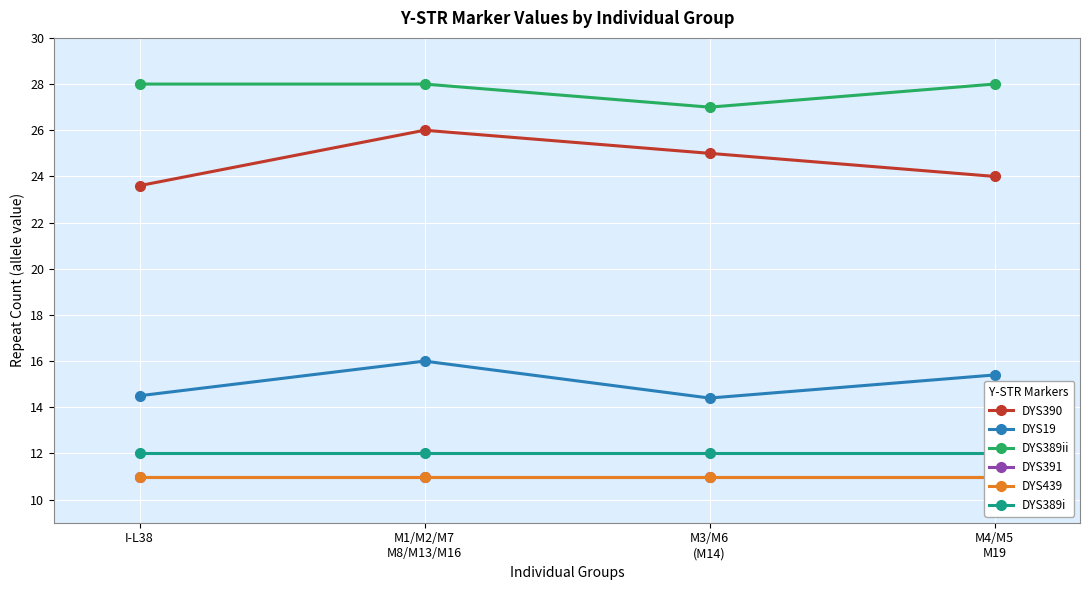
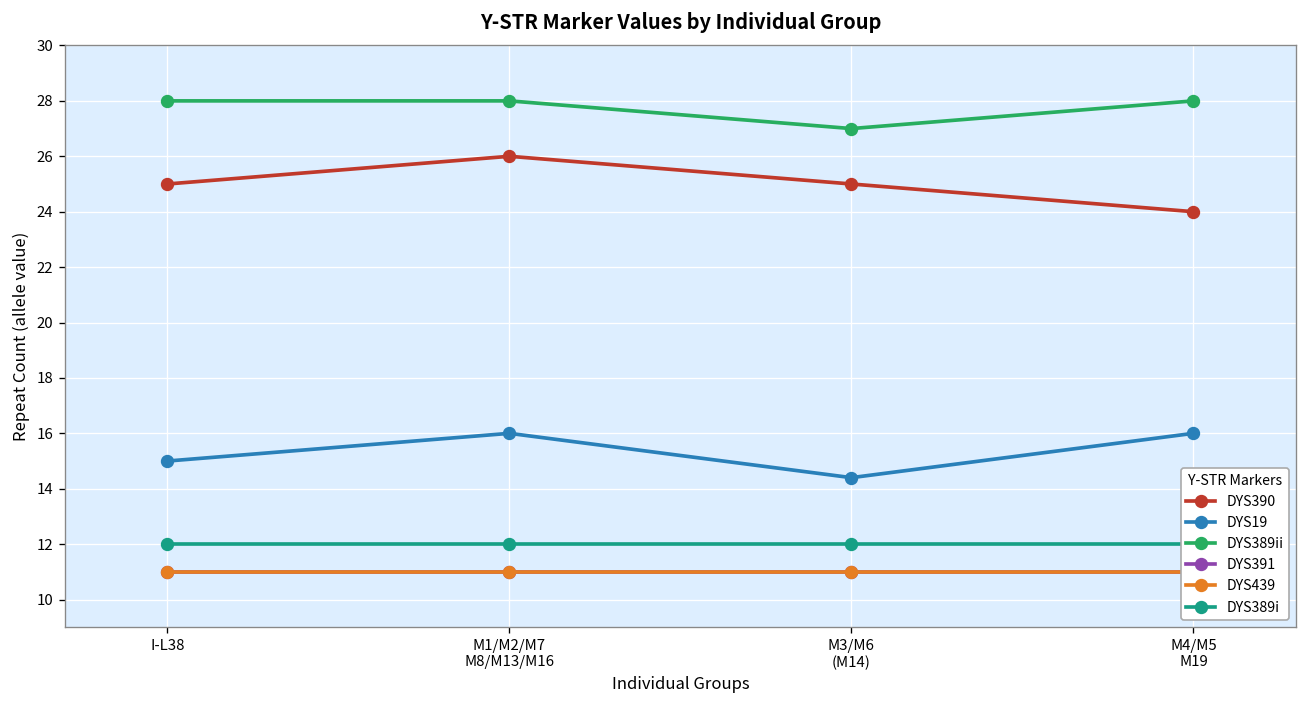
  {
    "DYS390": {
-     "I-L38": 23.6,
+     "I-L38": 25.0,
      "M1/M2/M7 M8/M13/M16": 26.0,
      "M3/M6 (M14)": 25.0,
      "M4/M5 M19": 24.0
    },
    "DYS19": {
-     "I-L38": 14.5,
+     "I-L38": 15.0,
      "M1/M2/M7 M8/M13/M16": 16.0,
      "M3/M6 (M14)": 14.4,
-     "M4/M5 M19": 15.4
+     "M4/M5 M19": 16.0
    },
    "DYS439": {
      "I-L38": 11.0,
      "M1/M2/M7 M8/M13/M16": 11.0,
      "M3/M6 (M14)": 11.0
    }
  }
